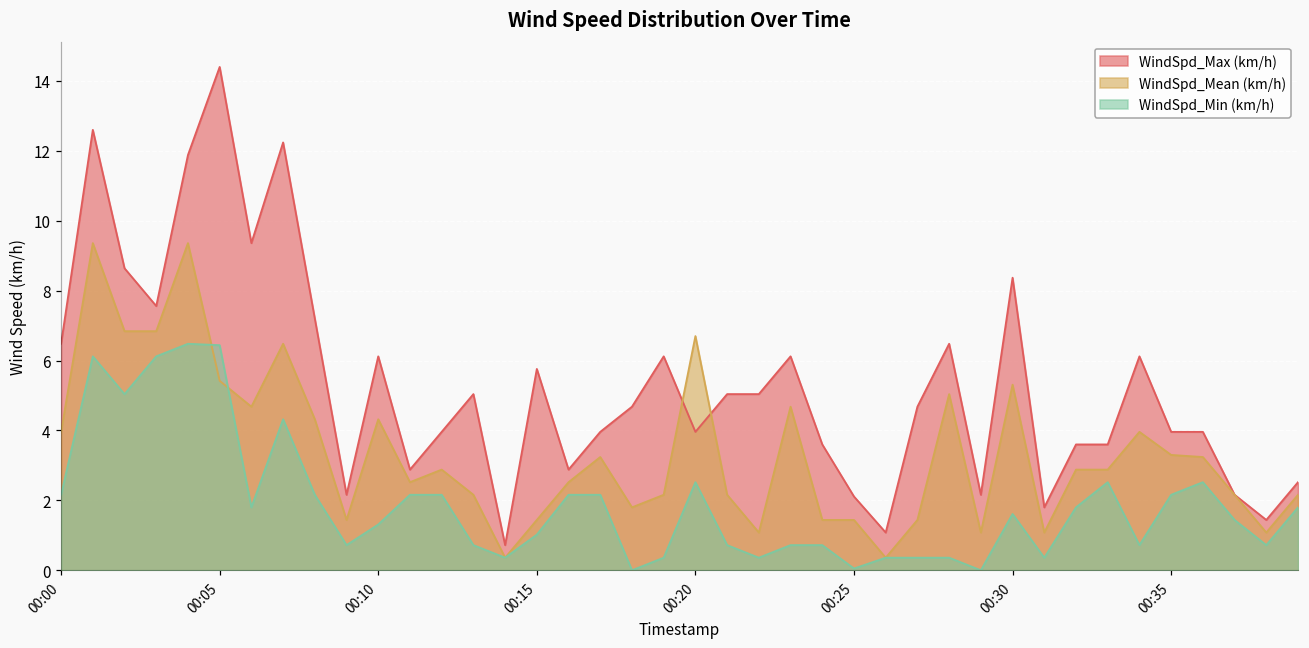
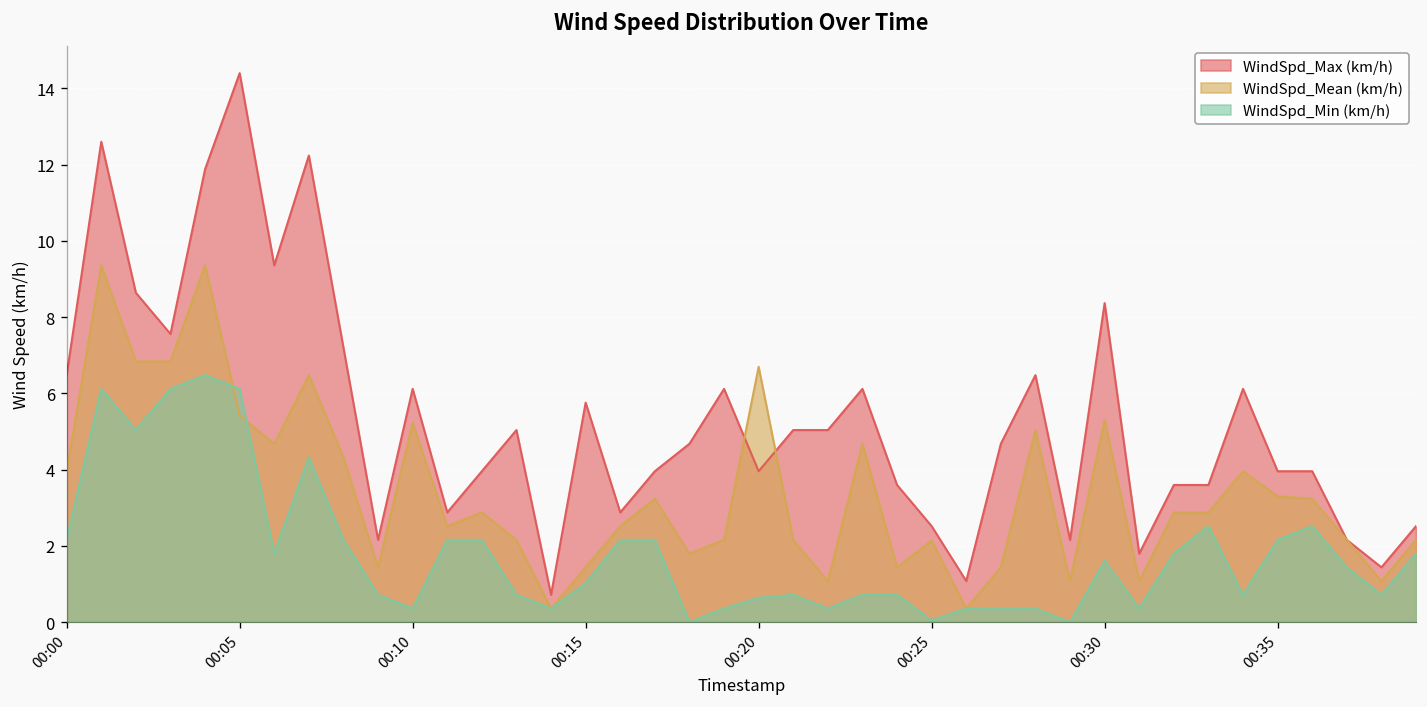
  {
    "WindSpd_Max (km/h)": {
      "00:00": 6.5,
      "00:05": 14.4,
      "00:10": 6.1,
      "00:15": 5.8,
      "00:20": 4.0,
-     "00:25": 2.1,
+     "00:25": 2.5,
      "00:30": 8.4,
      "00:35": 4.0
    },
    "WindSpd_Mean (km/h)": {
      "00:00": 4.0,
      "00:05": 5.4,
-     "00:10": 4.3,
+     "00:10": 5.2,
      "00:15": 1.4,
      "00:20": 6.7,
-     "00:25": 1.4,
+     "00:25": 2.1,
      "00:30": 5.3,
      "00:35": 3.3
    },
    "WindSpd_Min (km/h)": {
      "00:00": 2.2,
-     "00:05": 6.4,
-     "00:10": 1.3,
+     "00:05": 6.1,
+     "00:10": 0.4,
      "00:15": 1.0,
-     "00:20": 2.5,
+     "00:20": 0.6,
      "00:25": 0.1,
      "00:30": 1.6,
      "00:35": 2.2
    }
  }
